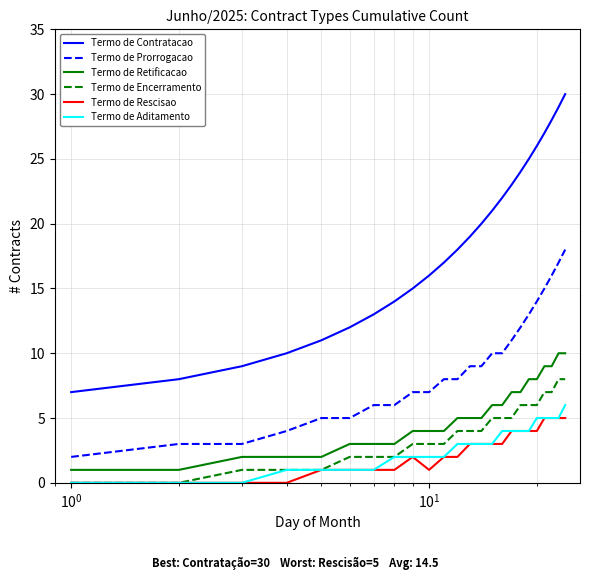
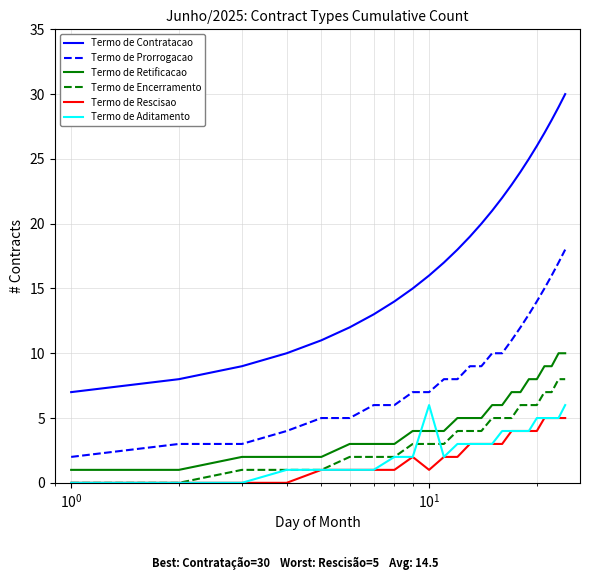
  {
    "Termo de Rescisao": {
      "10^1": 1
    },
    "Termo de Aditamento": {
-     "10^1": 2
+     "10^1": 6
    }
  }
